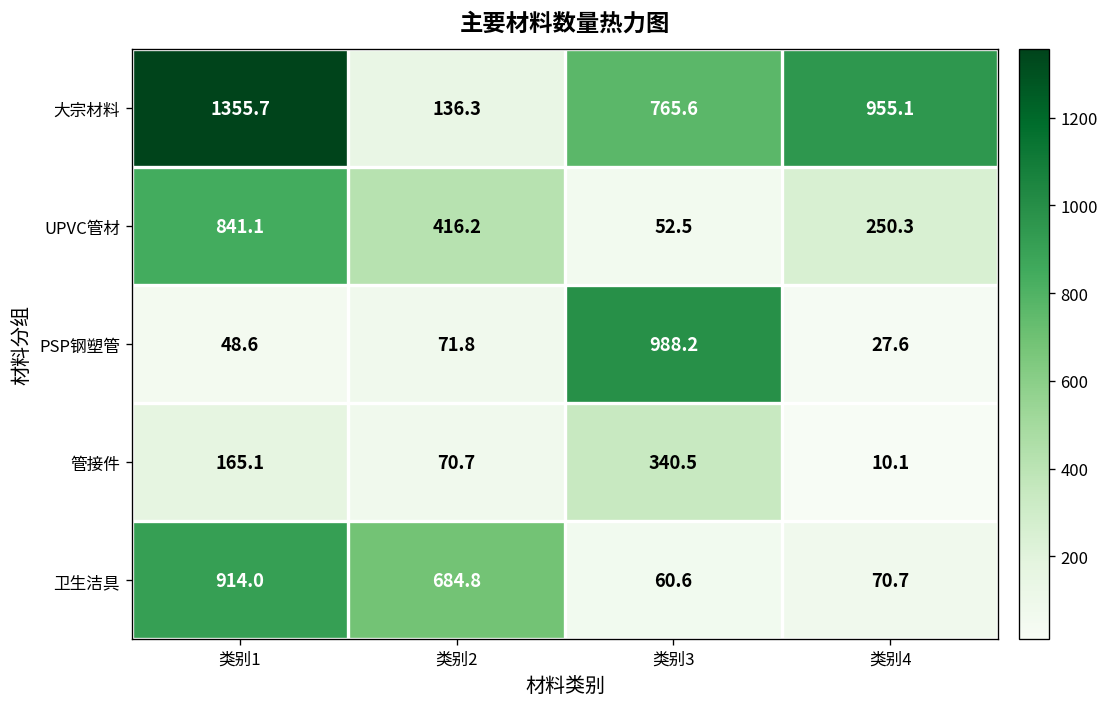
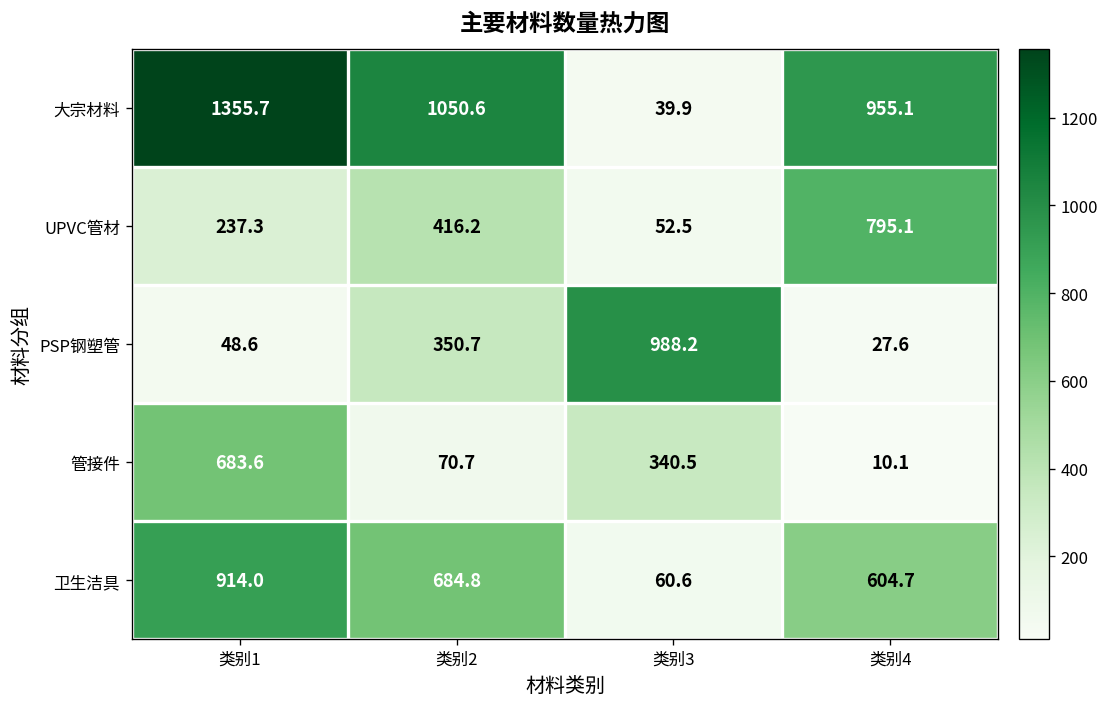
  {
    "大宗材料": {
      "类别1": 1355.7,
-     "类别2": 136.3,
-     "类别3": 765.6,
+     "类别2": 1050.6,
+     "类别3": 39.9,
      "类别4": 955.1
    },
    "UPVC管材": {
-     "类别1": 841.1,
+     "类别1": 237.3,
      "类别2": 416.2,
      "类别3": 52.5,
-     "类别4": 250.3
+     "类别4": 795.1
    },
    "PSP钢塑管": {
      "类别1": 48.6,
-     "类别2": 71.8,
+     "类别2": 350.7,
      "类别3": 988.2,
      "类别4": 27.6
    },
    "管接件": {
-     "类别1": 165.1,
+     "类别1": 683.6,
      "类别2": 70.7,
      "类别3": 340.5,
      "类别4": 10.1
    },
    "卫生洁具": {
      "类别1": 914.0,
      "类别2": 684.8,
      "类别3": 60.6,
-     "类别4": 70.7
+     "类别4": 604.7
    }
  }
